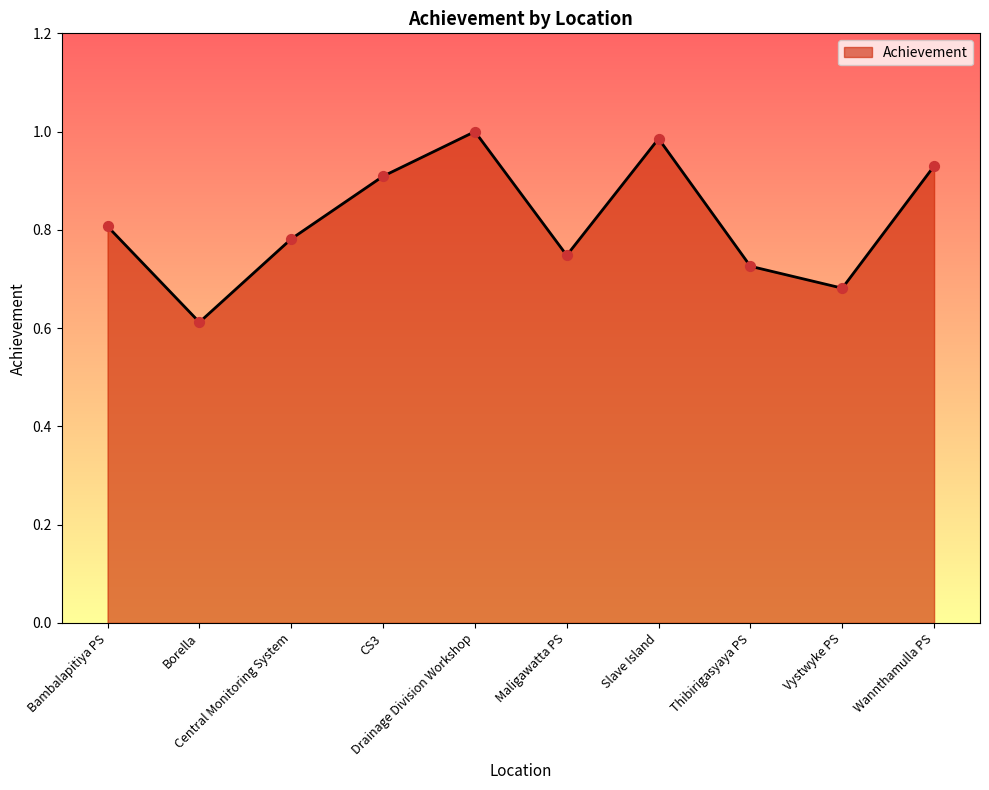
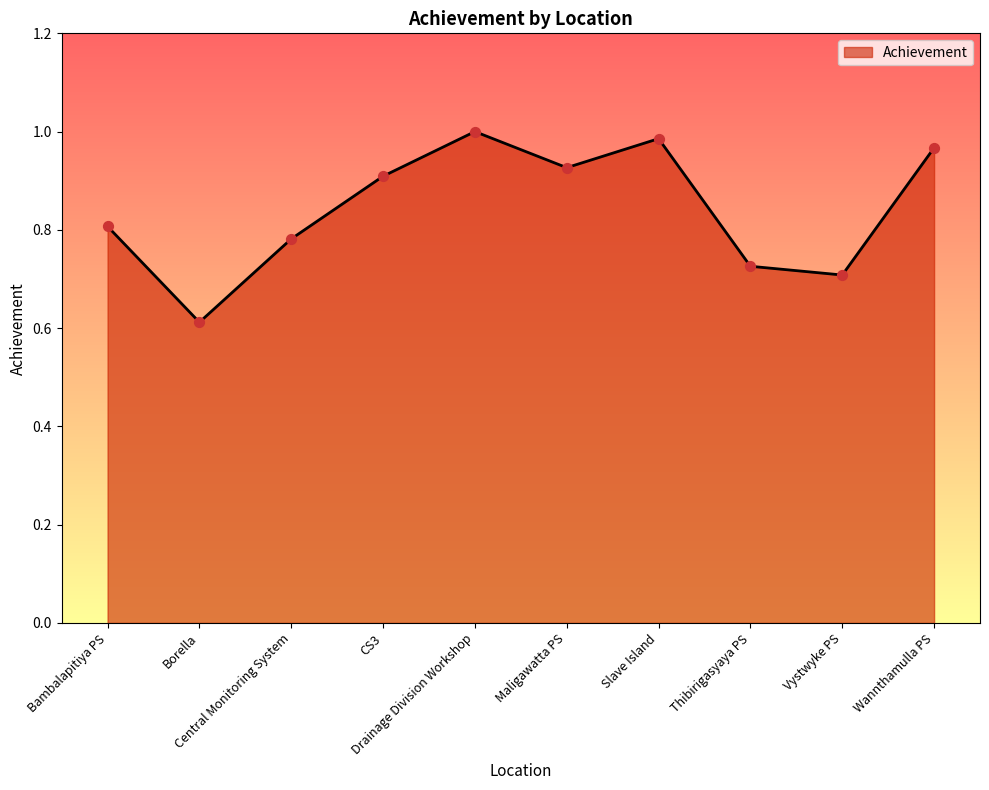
  {
    "Bambalapitiya PS": 0.81,
    "Borella": 0.61,
    "Central Monitoring System": 0.78,
    "CS3": 0.91,
    "Drainage Division Workshop": 1.00,
-   "Maligawatta PS": 0.75,
+   "Maligawatta PS": 0.93,
    "Slave Island": 0.99,
    "Thibirigasyaya PS": 0.73,
-   "Vystwyke PS": 0.68,
-   "Wannthamulla PS": 0.93
+   "Vystwyke PS": 0.71,
+   "Wannthamulla PS": 0.97
  }
